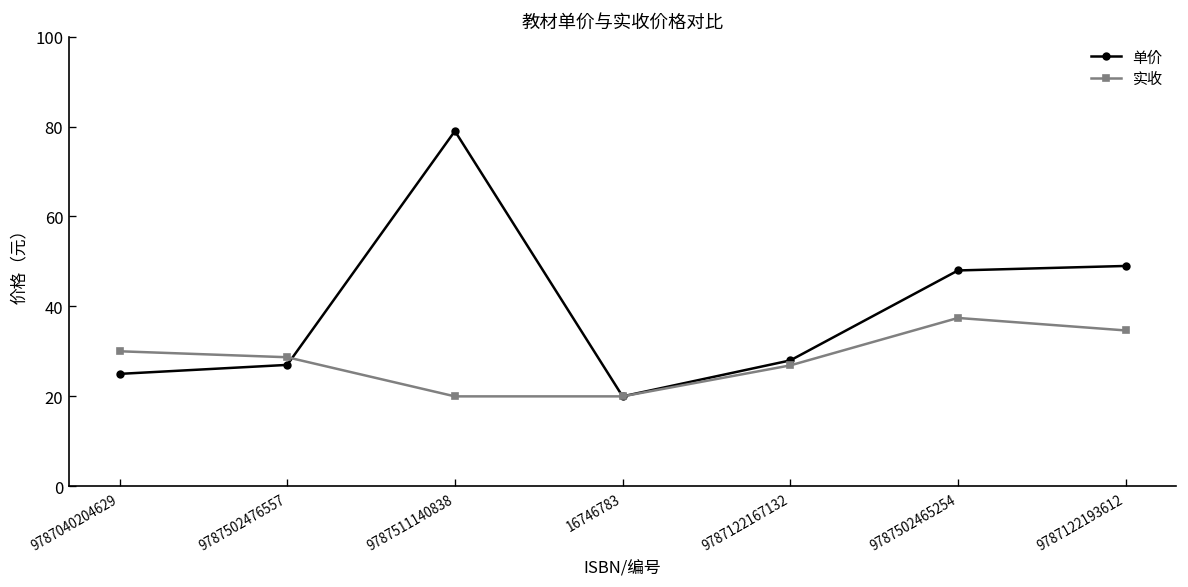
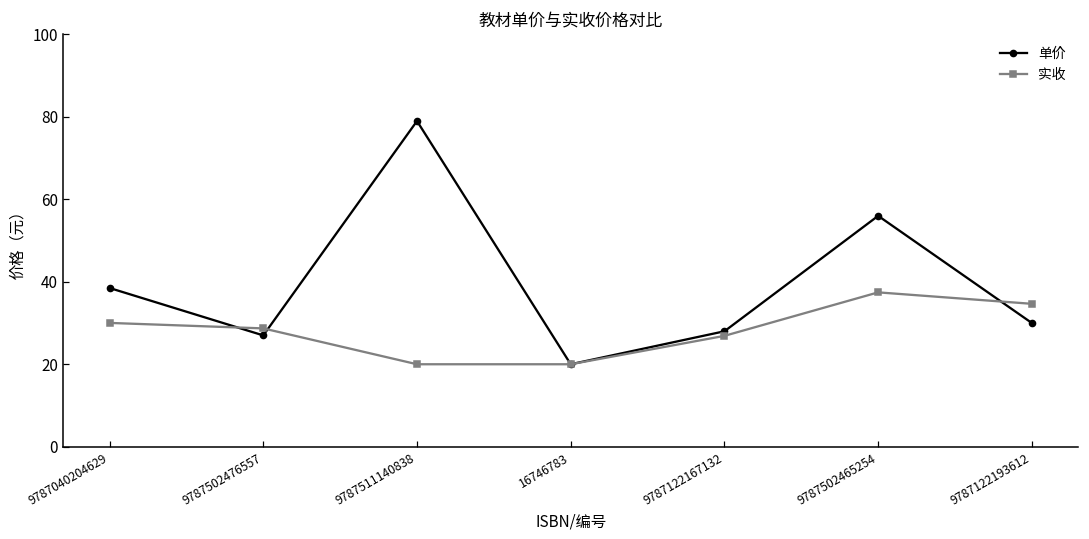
  {
    "单价": {
-     "9787040204629": 25,
+     "9787040204629": 39,
      "9787502476557": 27,
      "9787511140838": 79,
      "9787122167132": 28,
-     "9787502465254": 48,
-     "9787122193612": 49
+     "9787502465254": 56,
+     "9787122193612": 30
    },
    "实收": {
      "9787040204629": 30,
      "9787502476557": 29,
      "9787511140838": 20,
      "9787122167132": 27,
      "9787502465254": 37,
      "9787122193612": 35
    }
  }
